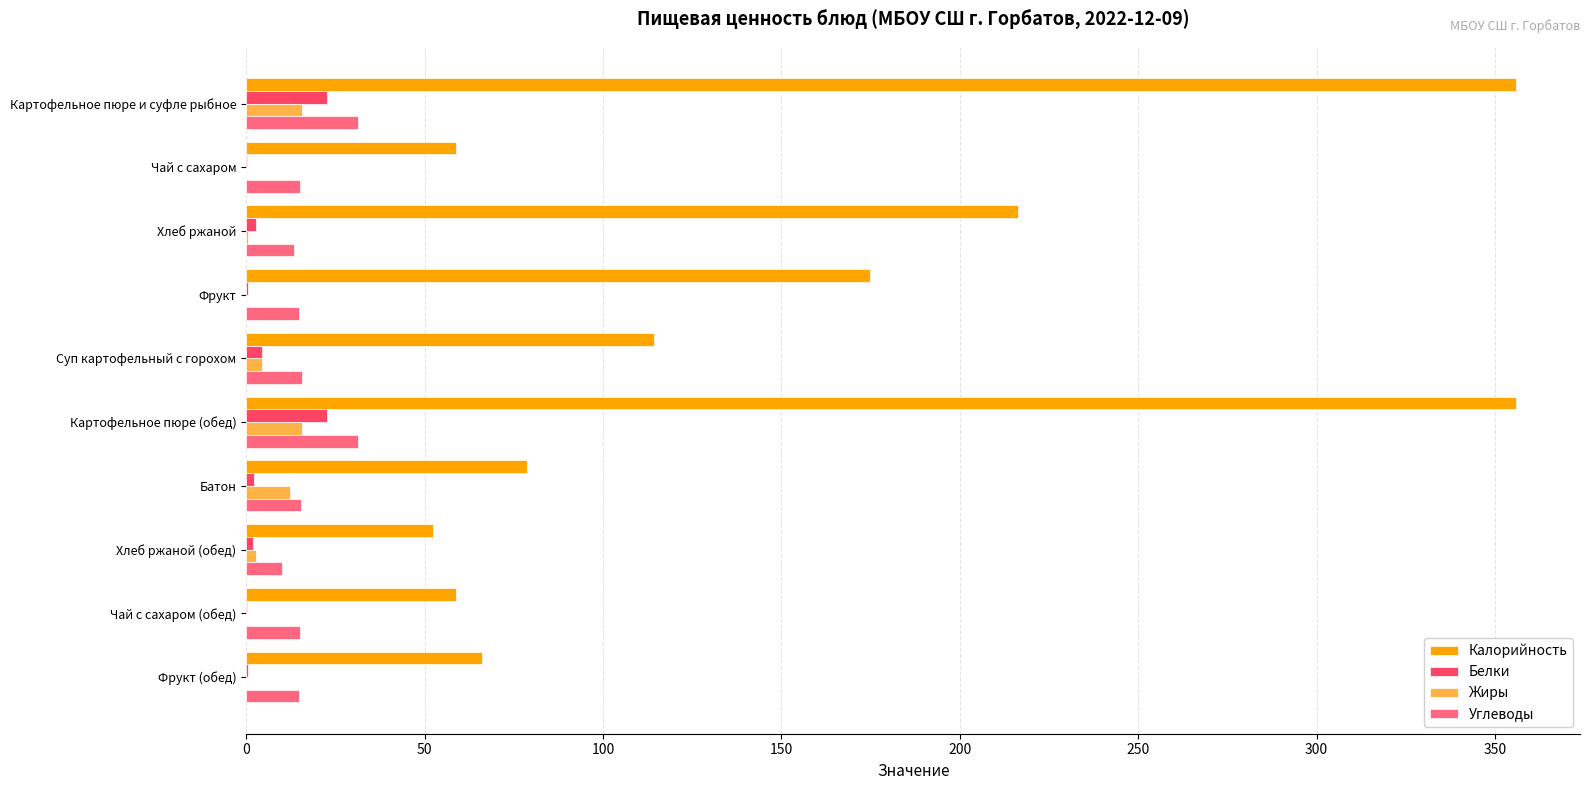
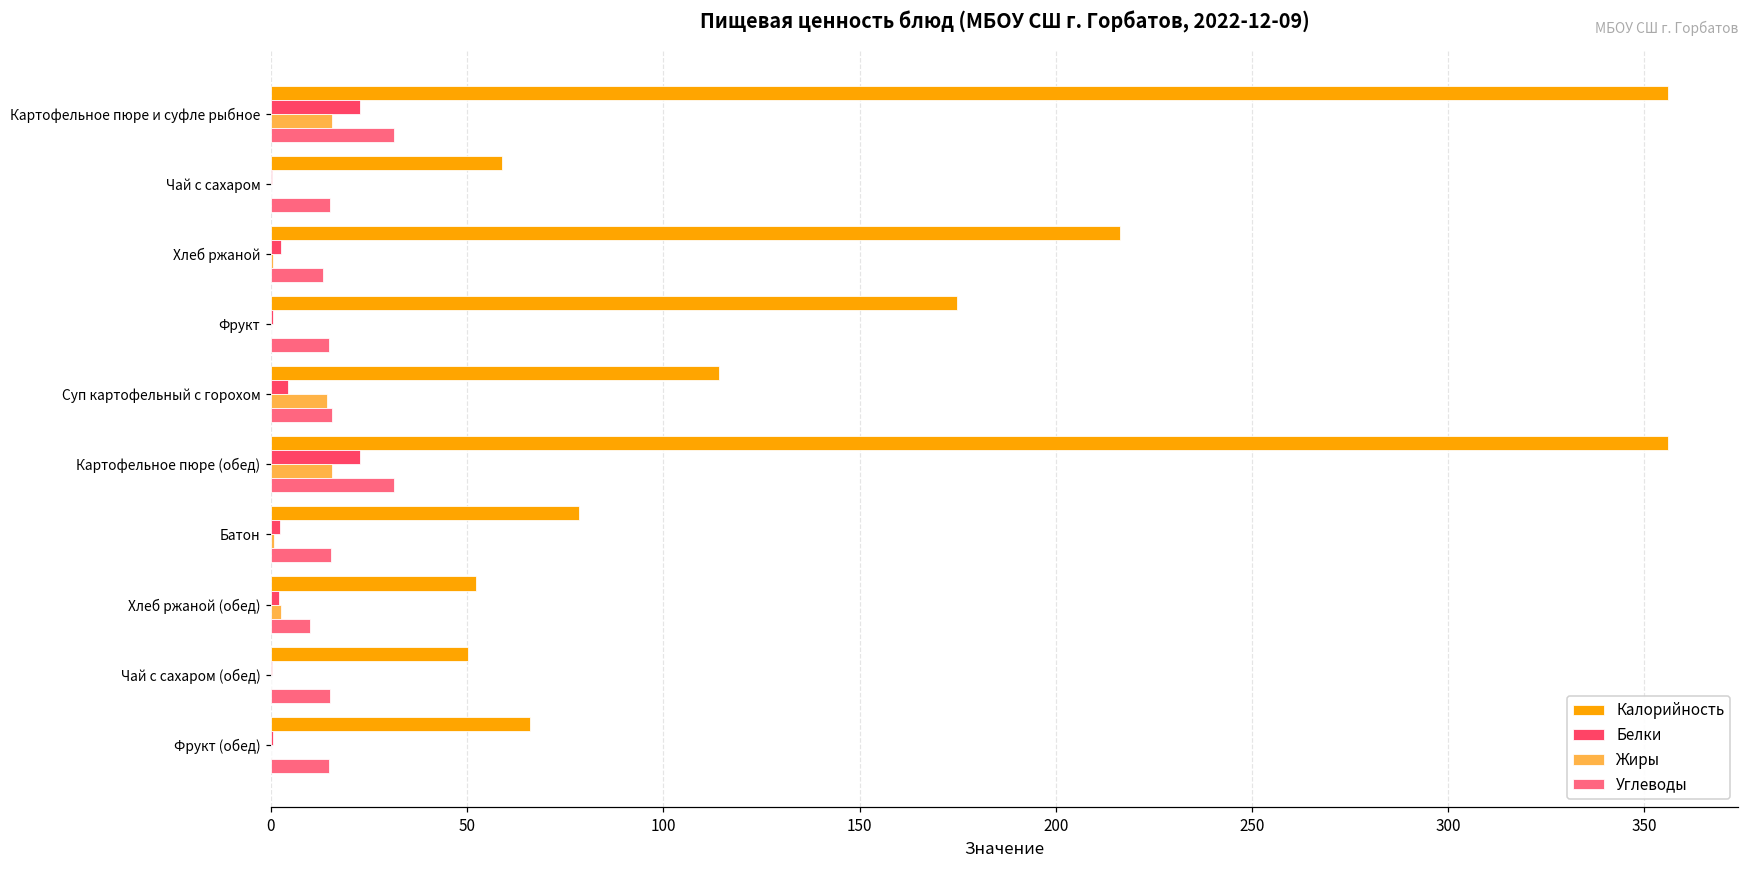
  {
    "Калорийность": {
      "Картофельное пюре и суфле рыбное": 356,
      "Чай с сахаром": 59,
      "Хлеб ржаной": 216,
      "Фрукт": 175,
      "Суп картофельный с горохом": 114,
      "Картофельное пюре (обед)": 356,
      "Батон": 79,
      "Хлеб ржаной (обед)": 52,
-     "Чай с сахаром (обед)": 59,
+     "Чай с сахаром (обед)": 50,
      "Фрукт (обед)": 66
    },
    "Жиры": {
      "Картофельное пюре и суфле рыбное": 16,
      "Чай с сахаром": 0,
      "Фрукт": 0,
-     "Суп картофельный с горохом": 5,
+     "Суп картофельный с горохом": 14,
      "Картофельное пюре (обед)": 16,
-     "Батон": 12,
+     "Батон": 1,
      "Хлеб ржаной (обед)": 3,
      "Чай с сахаром (обед)": 0,
      "Фрукт (обед)": 0
    }
  }
